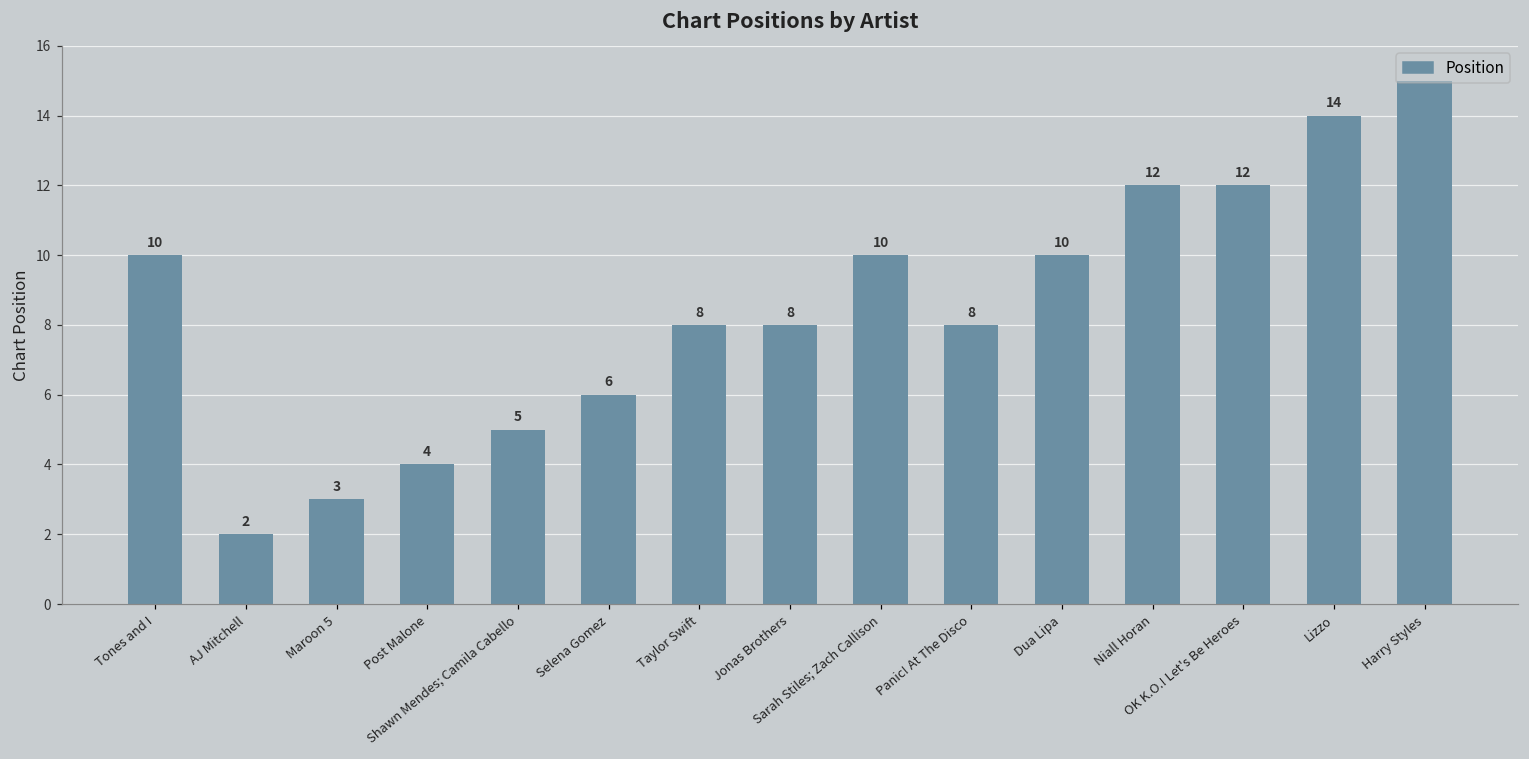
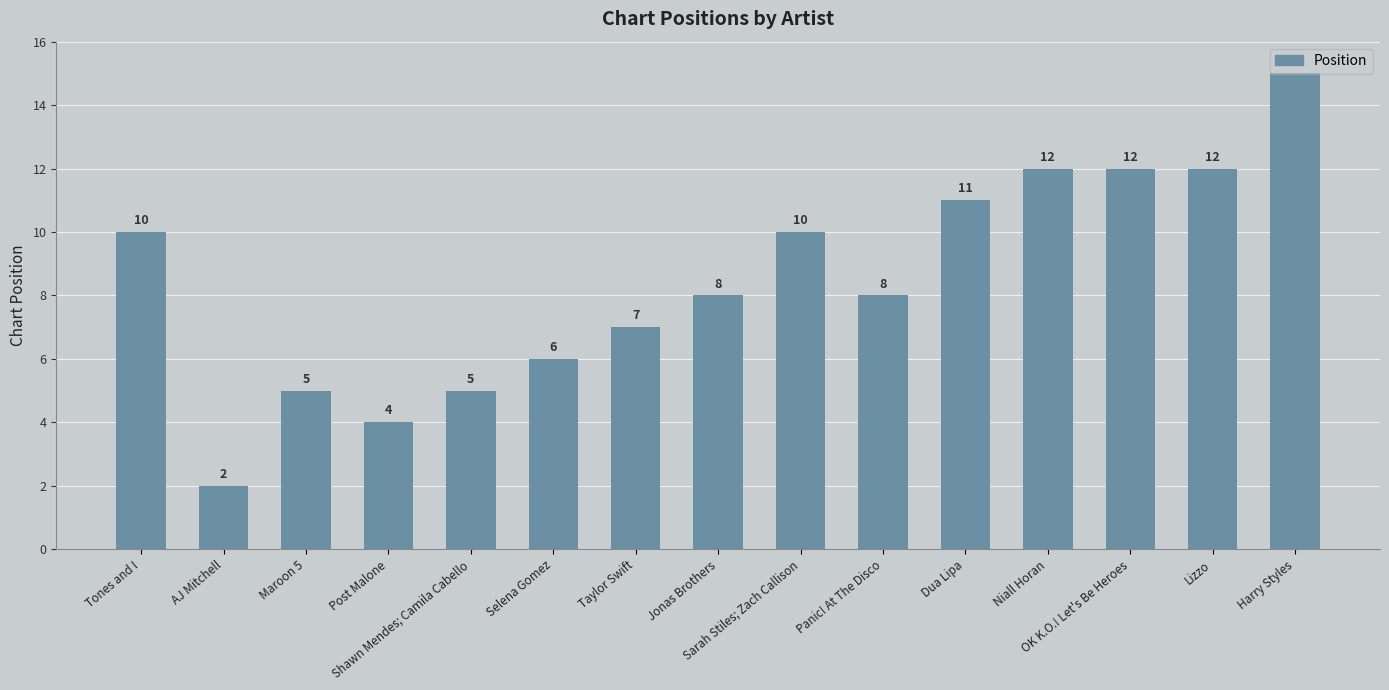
  {
    "Tones and I": 10,
    "AJ Mitchell": 2,
-   "Maroon 5": 3,
+   "Maroon 5": 5,
    "Post Malone": 4,
    "Shawn Mendes; Camila Cabello": 5,
    "Selena Gomez": 6,
-   "Taylor Swift": 8,
+   "Taylor Swift": 7,
    "Jonas Brothers": 8,
    "Sarah Stiles; Zach Callison": 10,
    "Panic! At The Disco": 8,
-   "Dua Lipa": 10,
+   "Dua Lipa": 11,
    "Niall Horan": 12,
    "OK K.O.! Let's Be Heroes": 12,
-   "Lizzo": 14
+   "Lizzo": 12
  }
